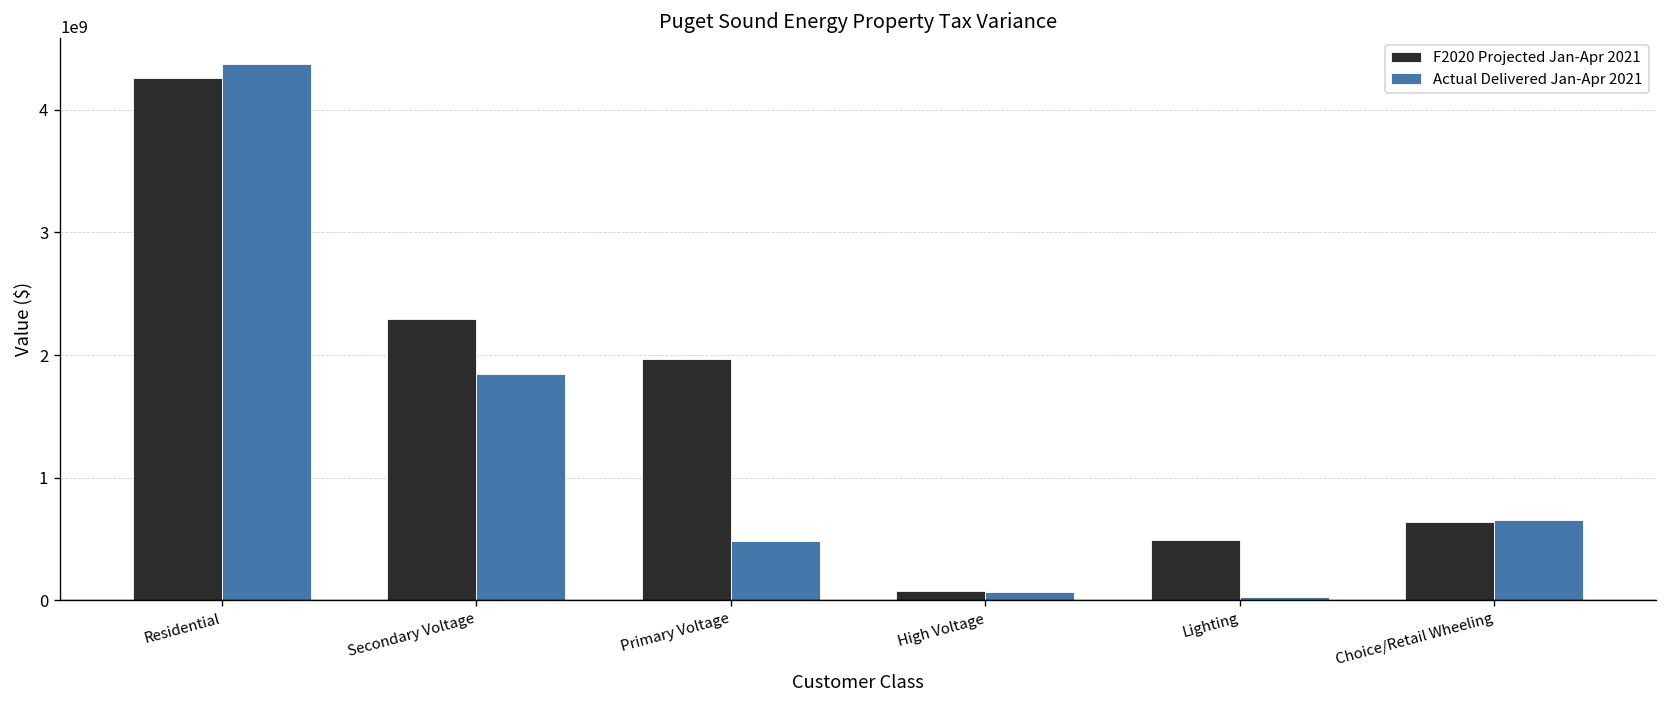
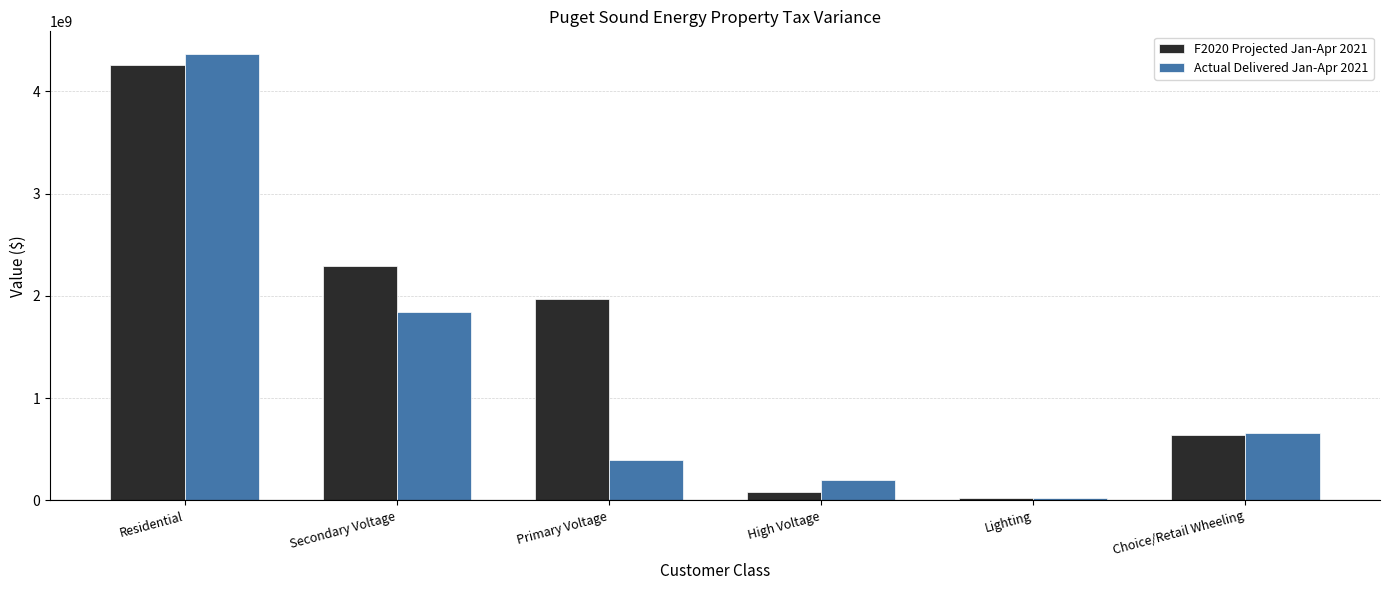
  {
    "F2020 Projected Jan-Apr 2021": {
      "Residential": 4260000000,
      "Secondary Voltage": 2290000000,
      "Primary Voltage": 1970000000,
      "High Voltage": 80000000,
-     "Lighting": 490000000,
+     "Lighting": 20000000,
      "Choice/Retail Wheeling": 640000000
    },
    "Actual Delivered Jan-Apr 2021": {
      "Residential": 4370000000,
      "Secondary Voltage": 1850000000,
-     "Primary Voltage": 490000000,
-     "High Voltage": 70000000,
+     "Primary Voltage": 400000000,
+     "High Voltage": 200000000,
      "Choice/Retail Wheeling": 660000000
    }
  }
